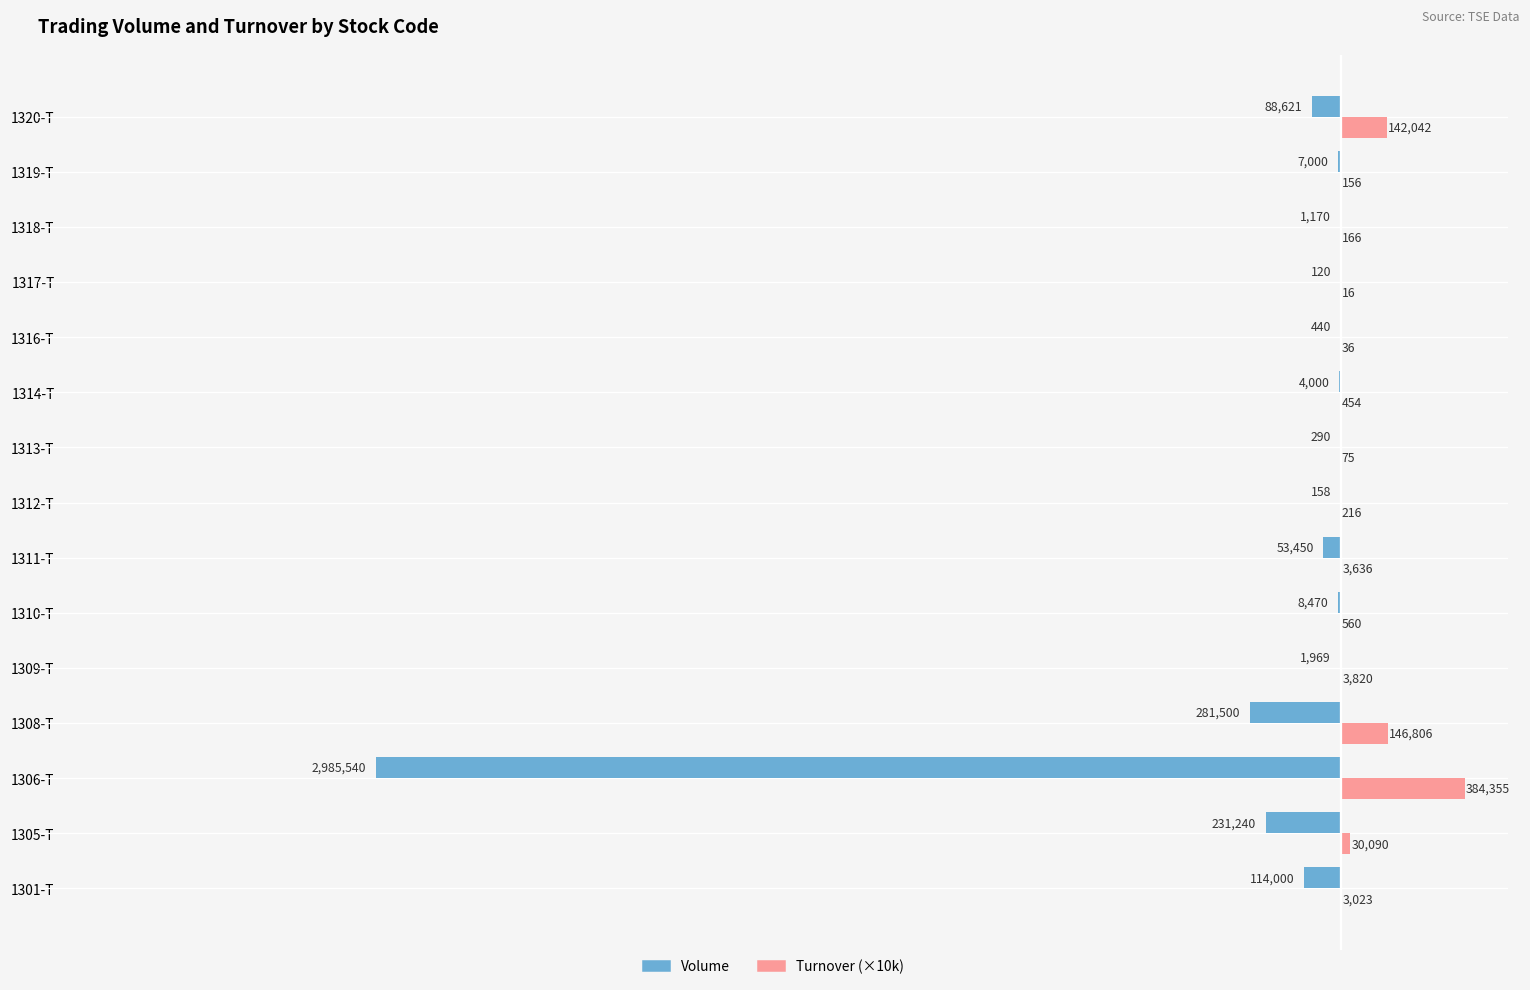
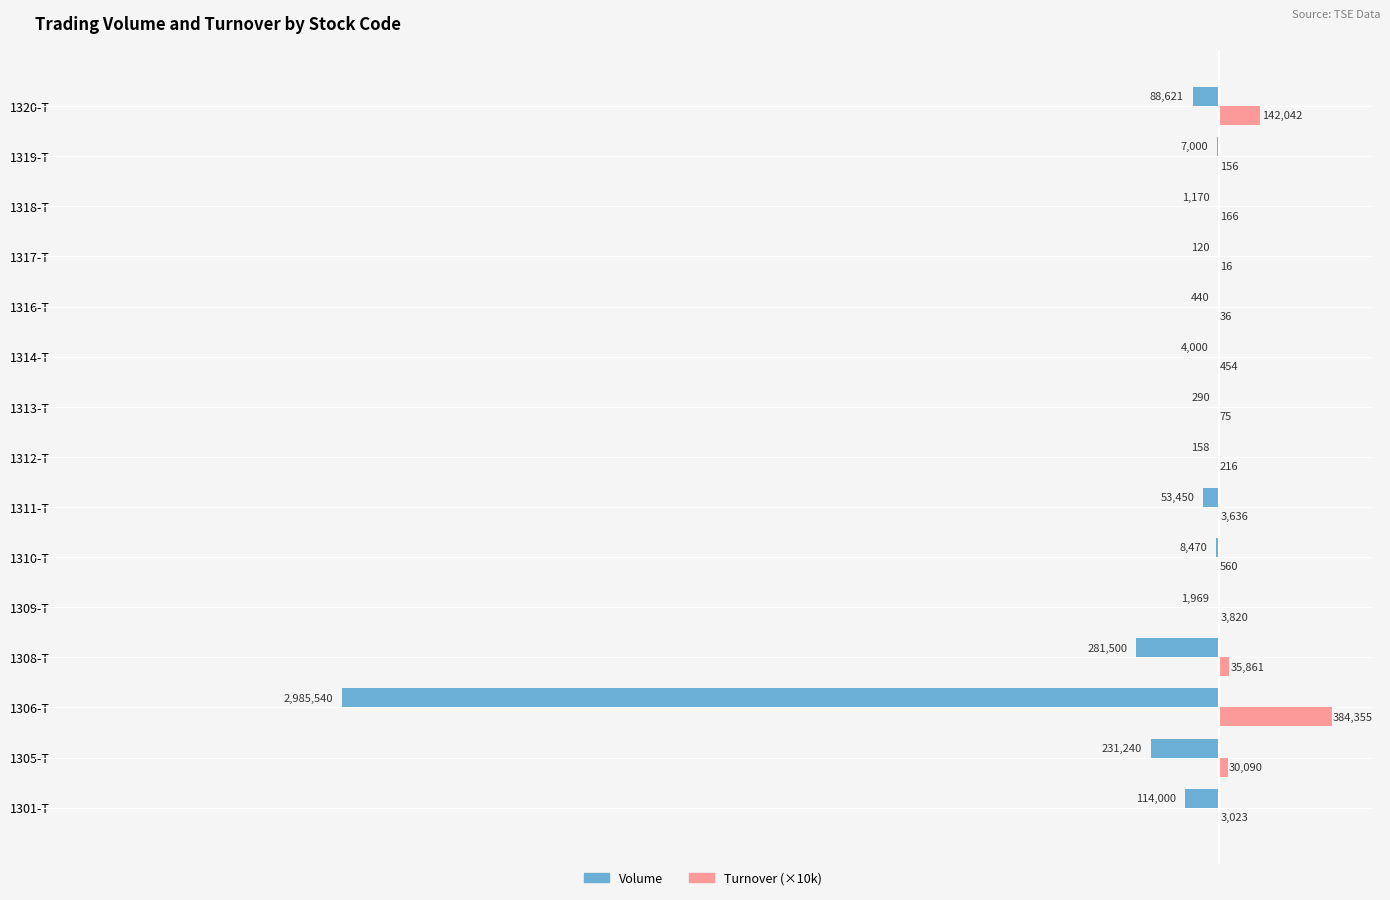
  {
    "Turnover (×10k)": {
      "1317-T": "16",
      "1312-T": "216",
      "1310-T": "560",
-     "1308-T": "146,806"
+     "1308-T": "35,861"
    }
  }
